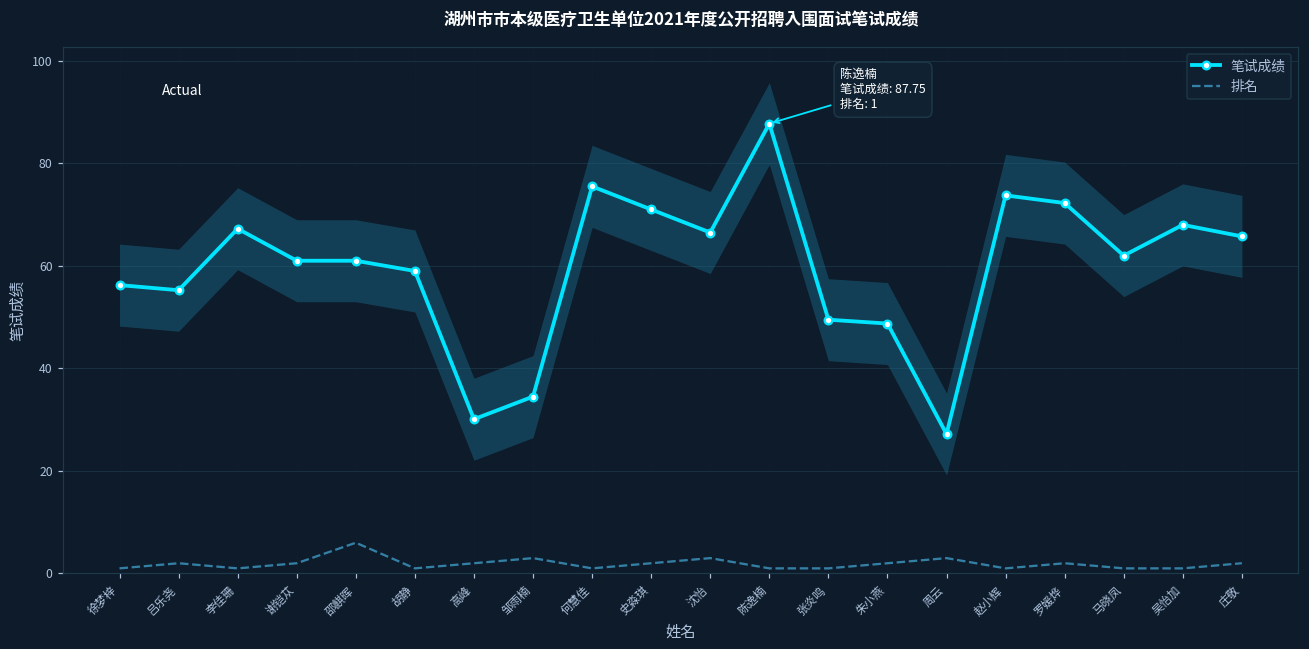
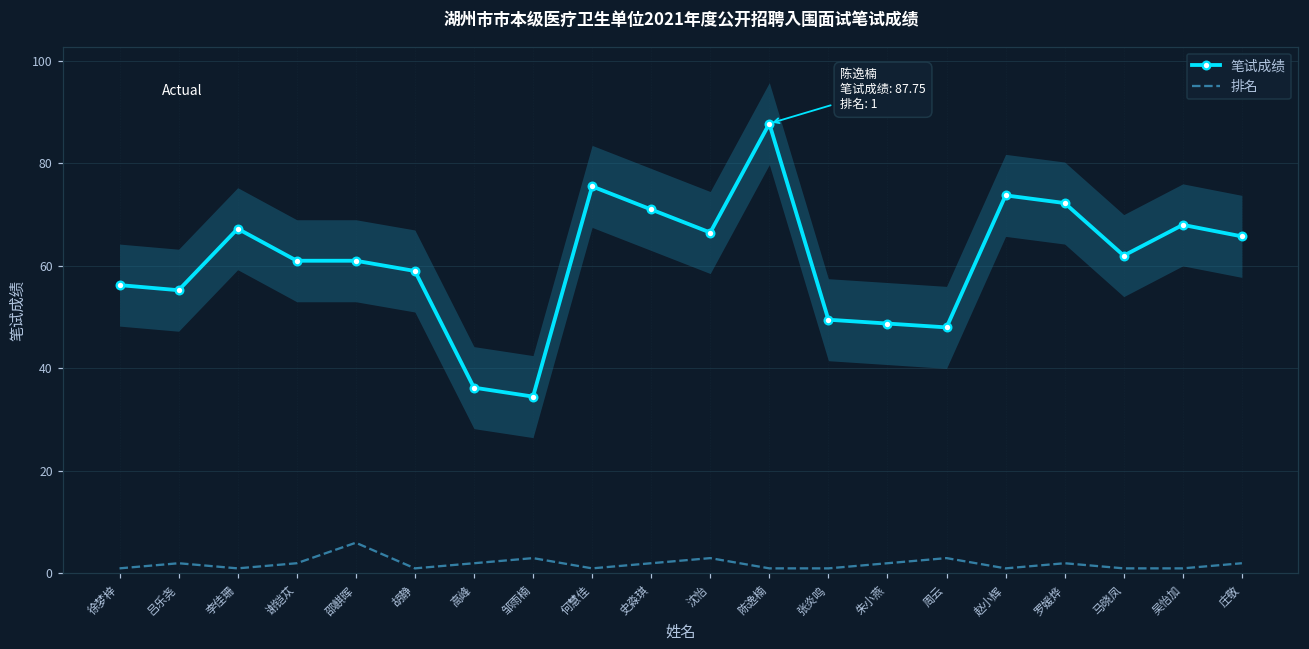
  {
    "笔试成绩": {
      "徐梦梓": 56,
      "吕乐尧": 55,
      "李佳珊": 67,
      "谢铠苁": 61,
      "邵麒晖": 61,
      "胡静": 59,
-     "高峰": 30,
+     "高峰": 36,
      "邹雨楠": 35,
      "何慧佳": 76,
      "史淼琪": 71,
      "沈怡": 67,
      "张炎鸣": 50,
      "朱小燕": 49,
-     "周云": 27,
+     "周云": 48,
      "赵小辉": 74,
      "罗媛烨": 72,
      "马晓凤": 62,
      "吴怡加": 68,
      "庄敬": 66
    },
    "排名": {
      "徐梦梓": 1,
      "吕乐尧": 2,
      "李佳珊": 1,
      "谢铠苁": 2,
      "邵麒晖": 6,
      "胡静": 1,
      "高峰": 2,
      "邹雨楠": 3,
      "何慧佳": 1,
      "史淼琪": 2,
      "沈怡": 3,
      "陈逸楠": 1,
      "张炎鸣": 1,
      "朱小燕": 2,
      "周云": 3,
      "赵小辉": 1,
      "罗媛烨": 2,
      "马晓凤": 1,
      "吴怡加": 1,
      "庄敬": 2
    }
  }
